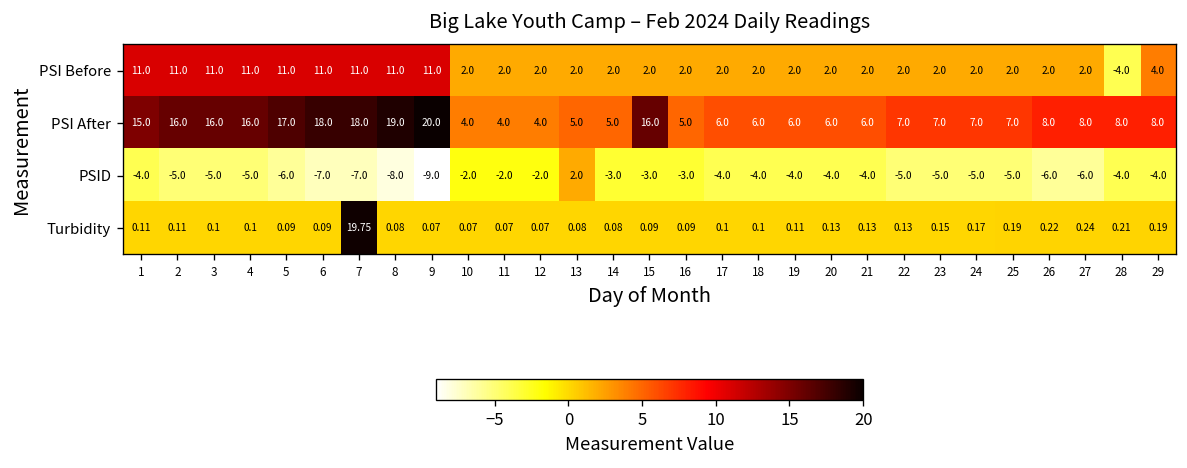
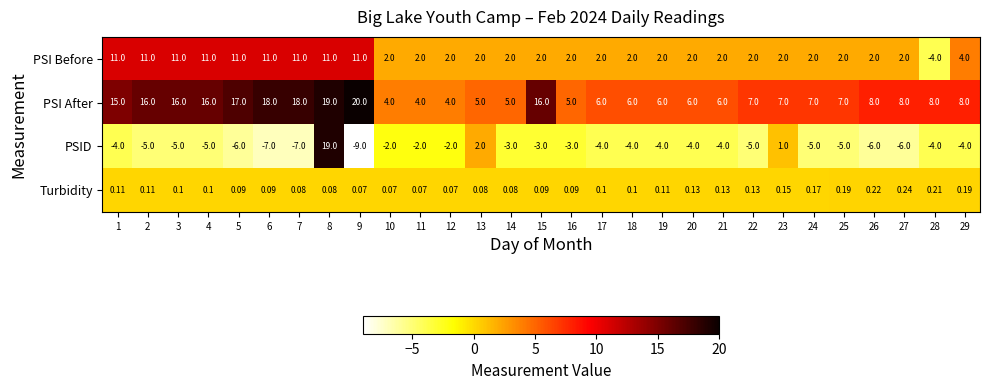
  {
    "PSI Before": {
      "1": 11.0,
      "2": 11.0,
      "3": 11.0,
      "4": 11.0,
      "5": 11.0,
      "6": 11.0,
      "7": 11.0,
      "8": 11.0,
      "9": 11.0,
      "10": 2.0,
      "11": 2.0,
      "12": 2.0,
      "13": 2.0,
      "14": 2.0,
      "15": 2.0,
      "16": 2.0,
      "17": 2.0,
      "18": 2.0,
      "19": 2.0,
      "20": 2.0,
      "21": 2.0,
      "22": 2.0,
      "23": 2.0,
      "24": 2.0,
      "25": 2.0,
      "26": 2.0,
      "27": 2.0,
      "28": -4.0,
      "29": 4.0
    },
    "PSI After": {
      "1": 15.0,
      "2": 16.0,
      "3": 16.0,
      "4": 16.0,
      "5": 17.0,
      "6": 18.0,
      "7": 18.0,
      "8": 19.0,
      "9": 20.0,
      "10": 4.0,
      "11": 4.0,
      "12": 4.0,
      "13": 5.0,
      "14": 5.0,
      "15": 16.0,
      "16": 5.0,
      "17": 6.0,
      "18": 6.0,
      "19": 6.0,
      "20": 6.0,
      "21": 6.0,
      "22": 7.0,
      "23": 7.0,
      "24": 7.0,
      "25": 7.0,
      "26": 8.0,
      "27": 8.0,
      "28": 8.0,
      "29": 8.0
    },
    "PSID": {
      "1": -4.0,
      "2": -5.0,
      "3": -5.0,
      "4": -5.0,
      "5": -6.0,
      "6": -7.0,
      "7": -7.0,
-     "8": -8.0,
+     "8": 19.0,
      "9": -9.0,
      "10": -2.0,
      "11": -2.0,
      "12": -2.0,
      "13": 2.0,
      "14": -3.0,
      "15": -3.0,
      "16": -3.0,
      "17": -4.0,
      "18": -4.0,
      "19": -4.0,
      "20": -4.0,
      "21": -4.0,
      "22": -5.0,
-     "23": -5.0,
+     "23": 1.0,
      "24": -5.0,
      "25": -5.0,
      "26": -6.0,
      "27": -6.0,
      "28": -4.0,
      "29": -4.0
    },
    "Turbidity": {
      "1": 0.11,
      "2": 0.11,
      "3": 0.1,
      "4": 0.1,
      "5": 0.09,
      "6": 0.09,
-     "7": 19.75,
+     "7": 0.08,
      "8": 0.08,
      "9": 0.07,
      "10": 0.07,
      "11": 0.07,
      "12": 0.07,
      "13": 0.08,
      "14": 0.08,
      "15": 0.09,
      "16": 0.09,
      "17": 0.1,
      "18": 0.1,
      "19": 0.11,
      "20": 0.13,
      "21": 0.13,
      "22": 0.13,
      "23": 0.15,
      "24": 0.17,
      "25": 0.19,
      "26": 0.22,
      "27": 0.24,
      "28": 0.21,
      "29": 0.19
    }
  }
